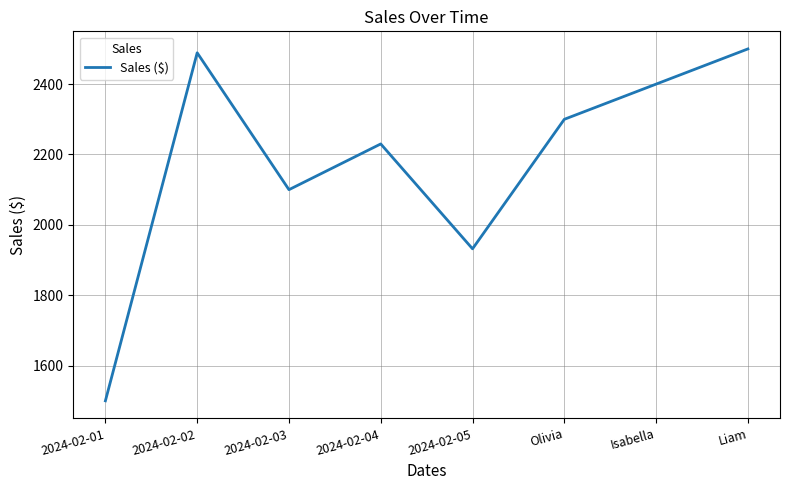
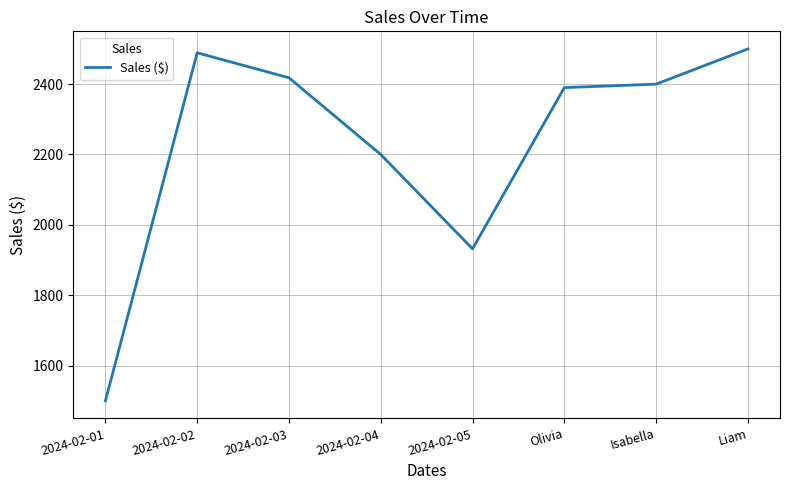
  {
    "2024-02-01": 1500,
    "2024-02-02": 2490,
-   "2024-02-03": 2100,
-   "2024-02-04": 2230,
+   "2024-02-03": 2420,
+   "2024-02-04": 2200,
    "2024-02-05": 1930,
-   "Olivia": 2300,
+   "Olivia": 2390,
    "Isabella": 2400,
    "Liam": 2500
  }
